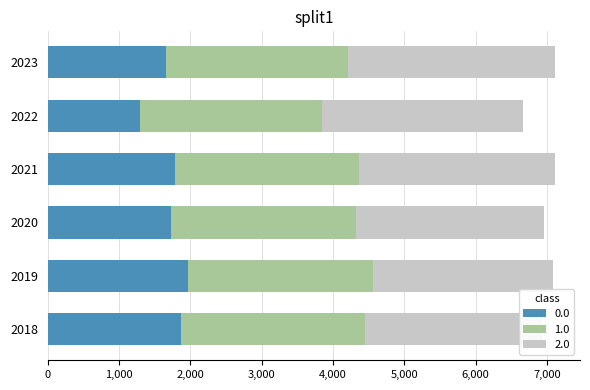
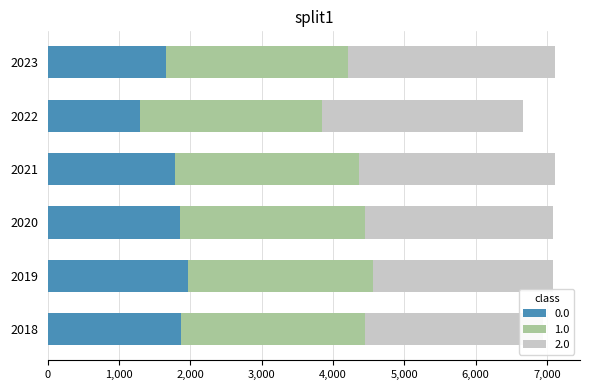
  {
    "0.0": {
      "2023": "1,700",
      "2022": "1,300",
      "2021": "1,800",
-     "2020": "1,700",
+     "2020": "1,900",
      "2019": "2,000",
      "2018": "1,900"
    }
  }
